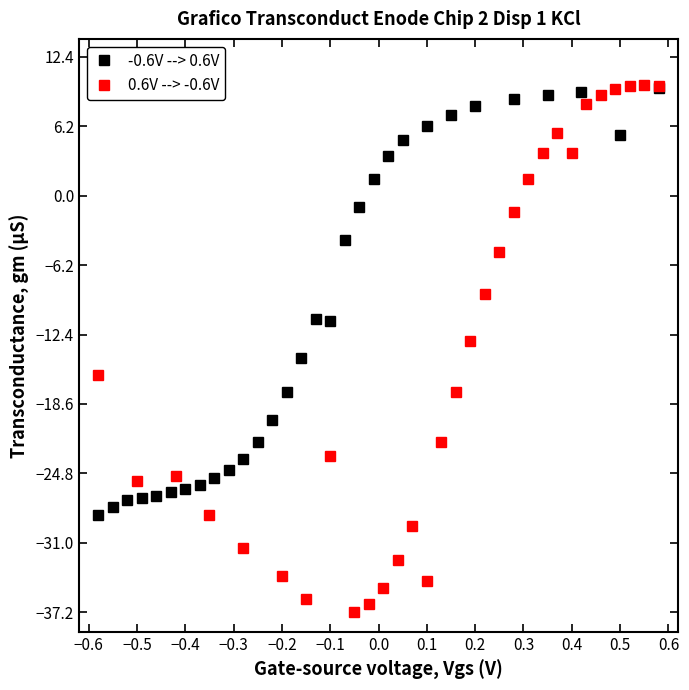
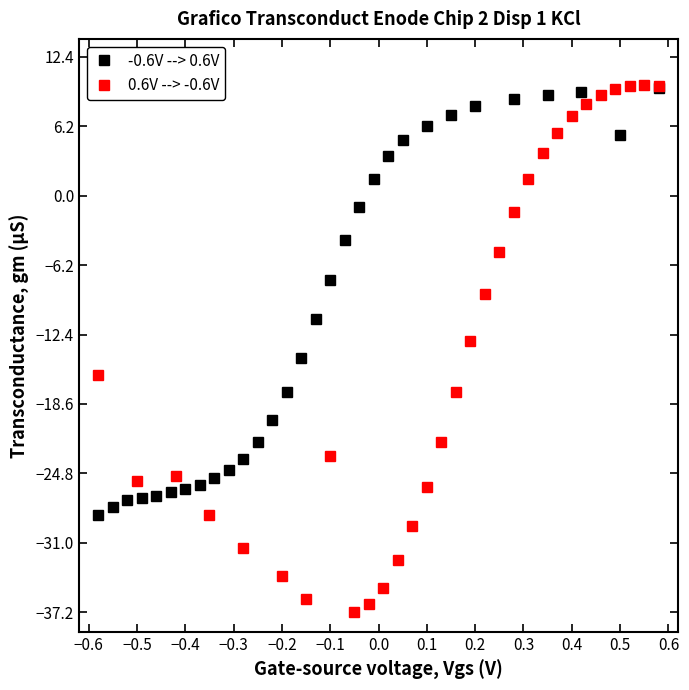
  {
    "-0.6V --> 0.6V": {
      "−0.4": -26.2,
-     "−0.1": -11.2,
+     "−0.1": -7.5,
      "0.1": 6.2,
      "0.2": 8.0,
      "0.5": 5.4
    },
    "0.6V --> -0.6V": {
      "−0.5": -25.5,
      "−0.2": -34.0,
      "−0.1": -23.2,
-     "0.1": -34.4,
-     "0.4": 3.8
+     "0.1": -26.0,
+     "0.4": 7.1
    }
  }
